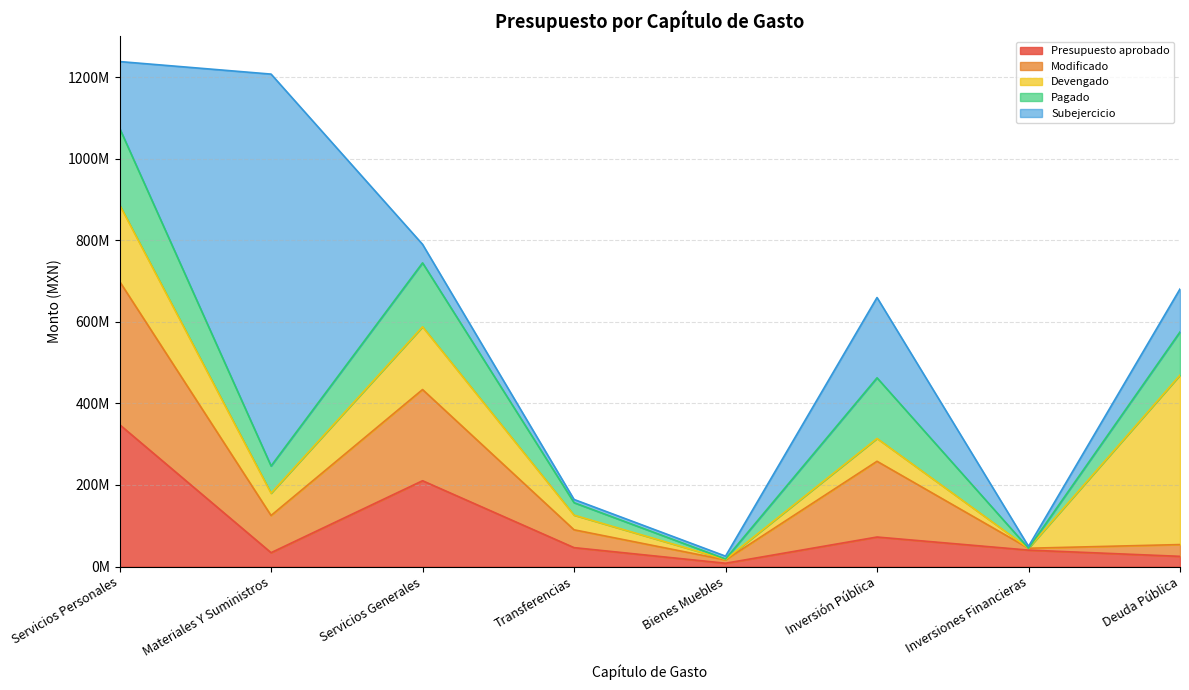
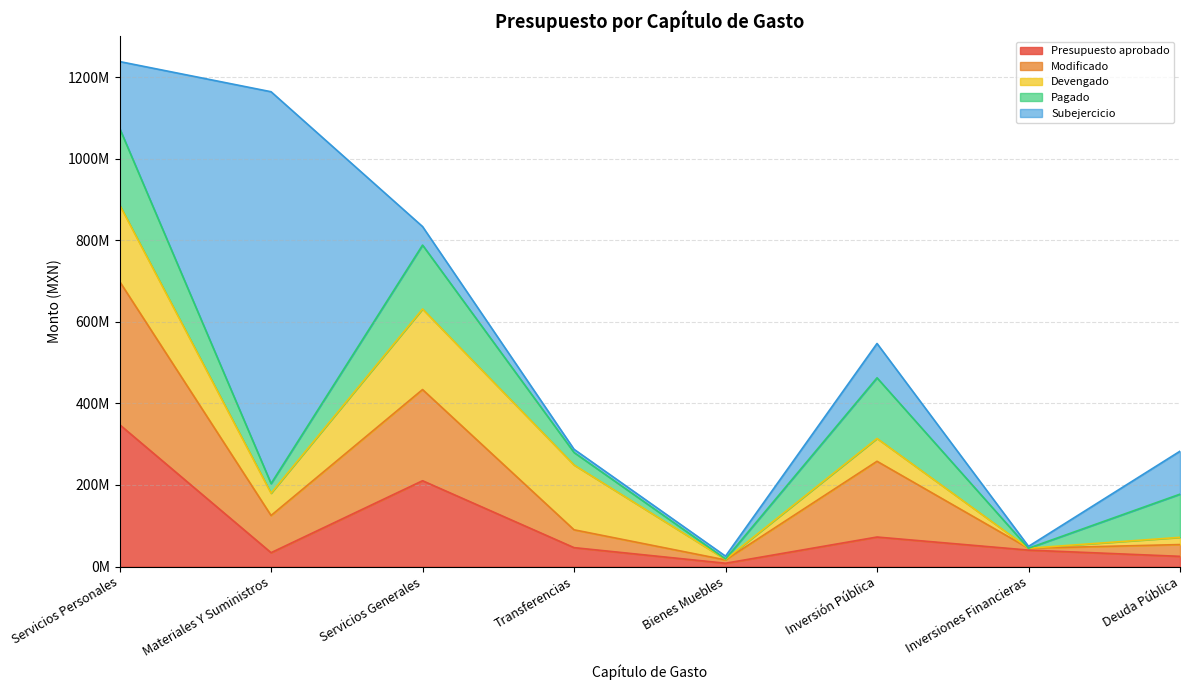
  {
    "Devengado": {
      "Servicios Personales": 190000000,
      "Materiales Y Suministros": 50000000,
-     "Servicios Generales": 150000000,
-     "Transferencias": 40000000,
+     "Servicios Generales": 200000000,
+     "Transferencias": 160000000,
      "Inversión Pública": 60000000,
-     "Deuda Pública": 420000000
+     "Deuda Pública": 20000000
    },
    "Pagado": {
      "Servicios Personales": 190000000,
-     "Materiales Y Suministros": 70000000,
+     "Materiales Y Suministros": 20000000,
      "Servicios Generales": 160000000,
      "Transferencias": 30000000,
      "Inversión Pública": 150000000,
      "Deuda Pública": 110000000
    },
    "Subejercicio": {
      "Servicios Personales": 160000000,
      "Materiales Y Suministros": 960000000,
      "Servicios Generales": 50000000,
      "Transferencias": 10000000,
      "Bienes Muebles": 10000000,
-     "Inversión Pública": 200000000,
+     "Inversión Pública": 80000000,
      "Deuda Pública": 110000000
    }
  }
